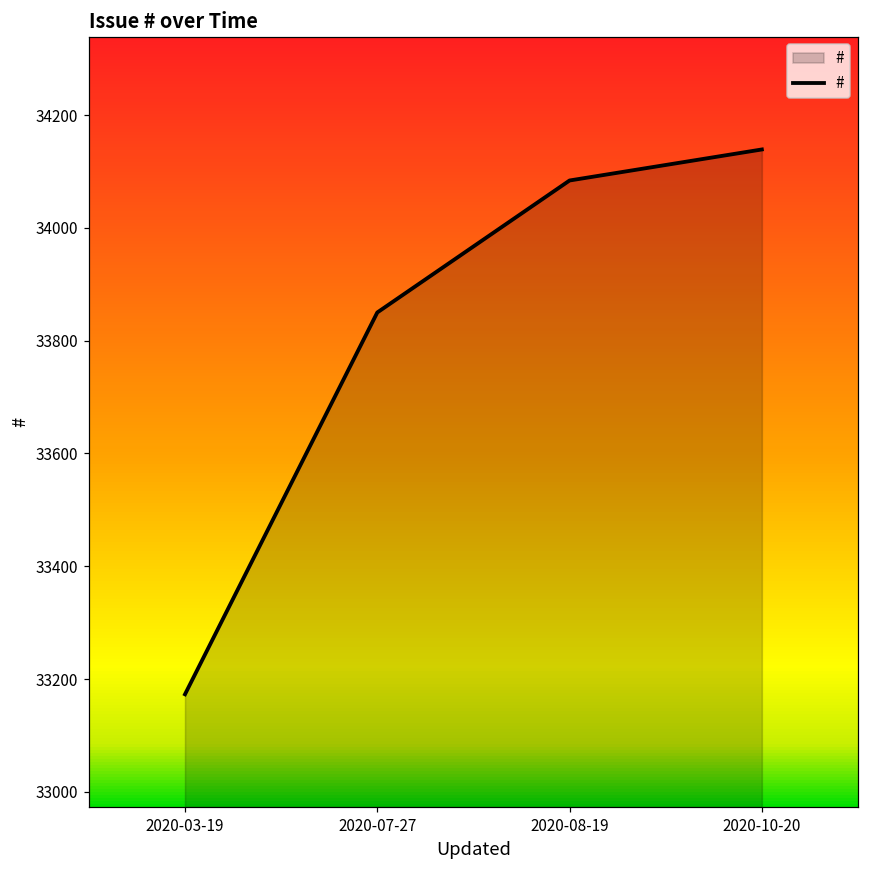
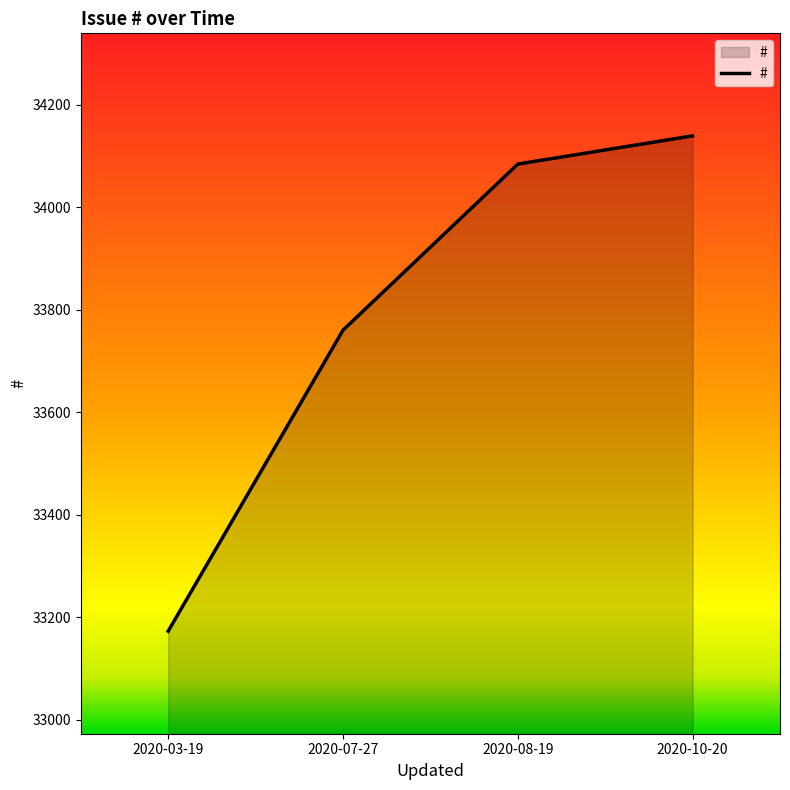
  {
    "2020-03-19": 33170,
-   "2020-07-27": 33850,
+   "2020-07-27": 33760,
    "2020-08-19": 34080,
    "2020-10-20": 34140
  }
